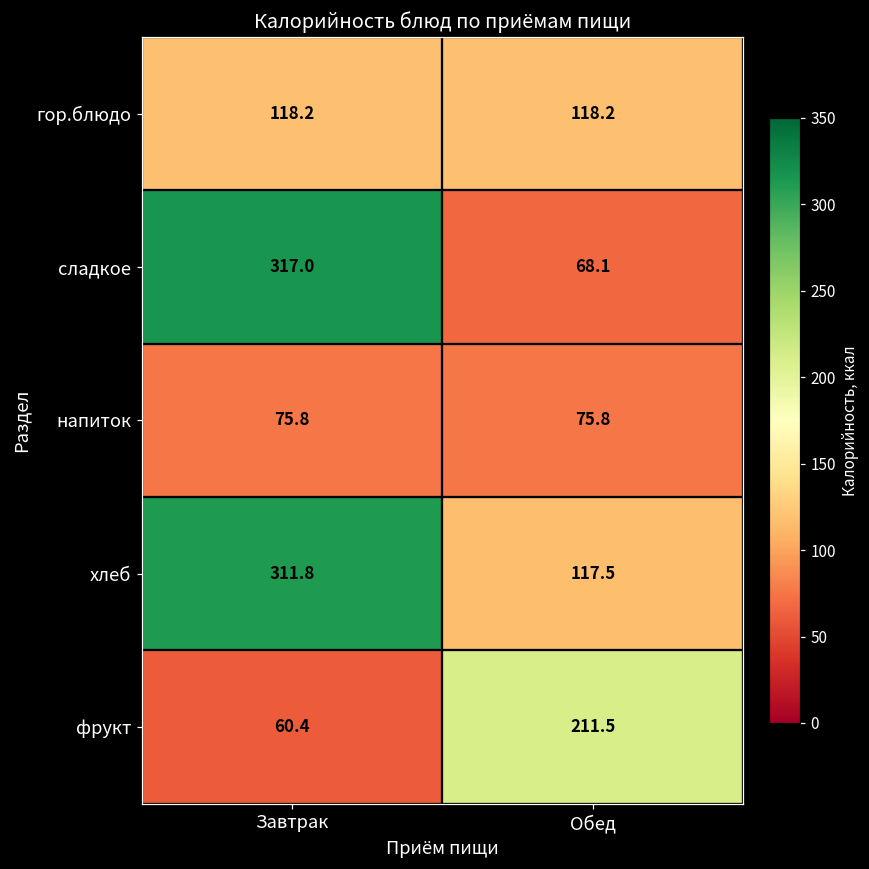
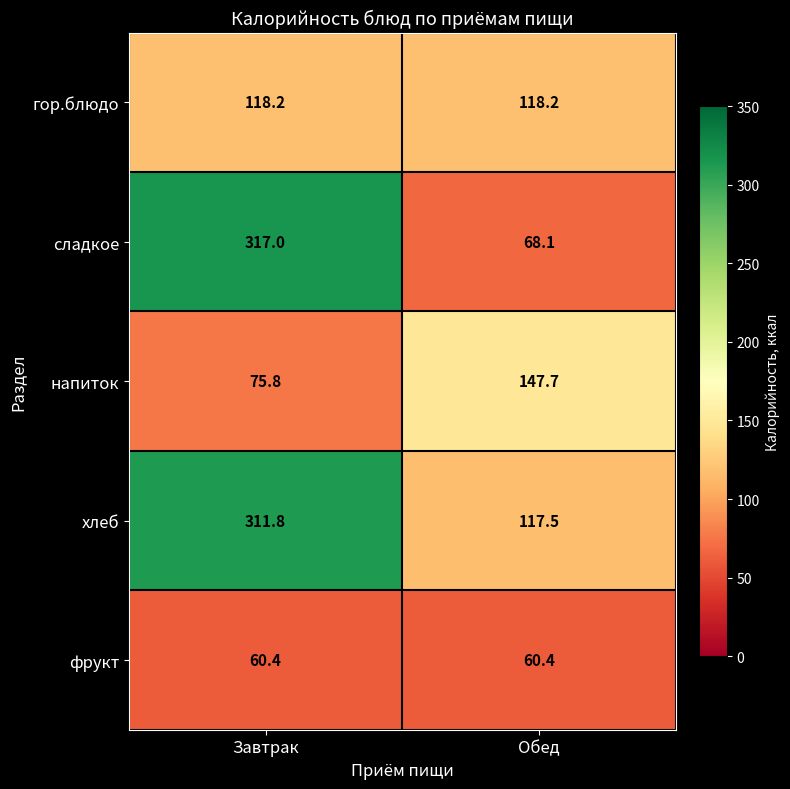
  {
    "гор.блюдо": {
      "Завтрак": 118.2,
      "Обед": 118.2
    },
    "сладкое": {
      "Завтрак": 317.0,
      "Обед": 68.1
    },
    "напиток": {
      "Завтрак": 75.8,
-     "Обед": 75.8
+     "Обед": 147.7
    },
    "хлеб": {
      "Завтрак": 311.8,
      "Обед": 117.5
    },
    "фрукт": {
      "Завтрак": 60.4,
-     "Обед": 211.5
+     "Обед": 60.4
    }
  }
